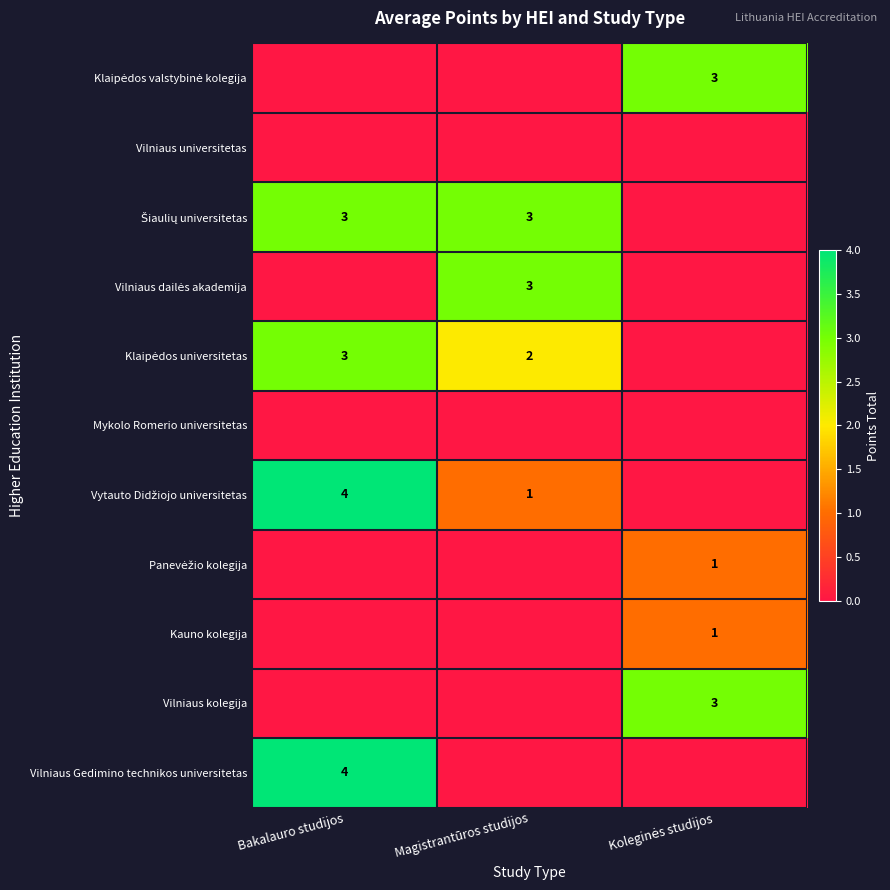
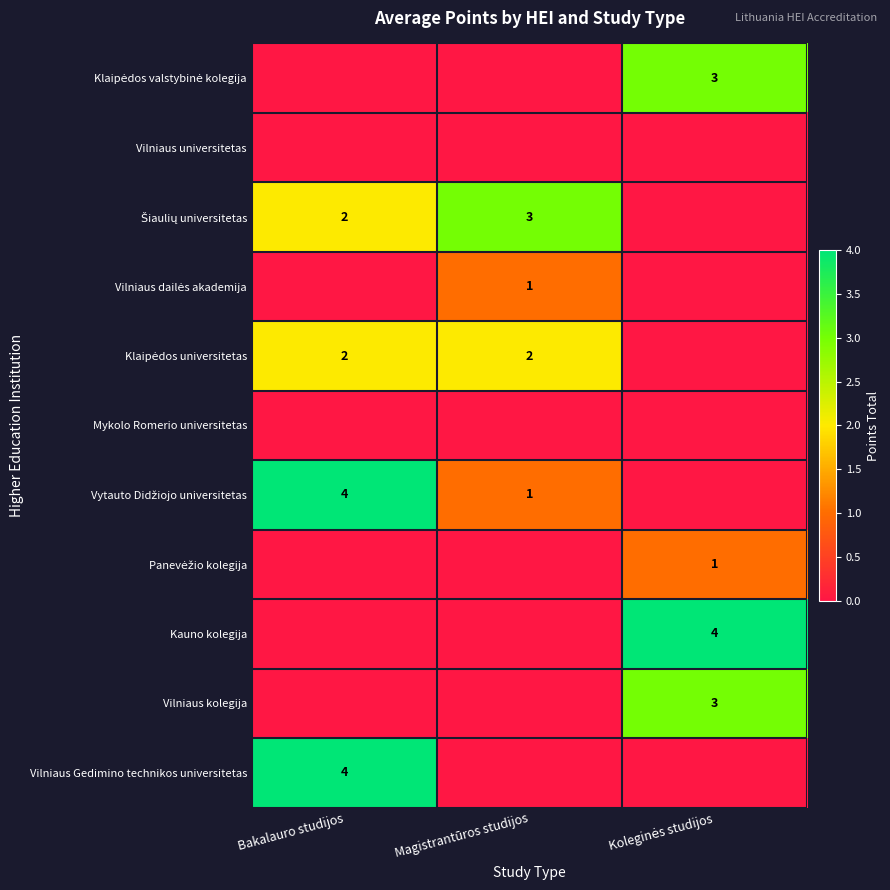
  {
    "Klaipėdos valstybinė kolegija": {
      "Koleginės studijos": 3
    },
    "Šiaulių universitetas": {
-     "Bakalauro studijos": 3,
+     "Bakalauro studijos": 2,
      "Magistrantūros studijos": 3
    },
    "Vilniaus dailės akademija": {
-     "Magistrantūros studijos": 3
+     "Magistrantūros studijos": 1
    },
    "Klaipėdos universitetas": {
-     "Bakalauro studijos": 3,
+     "Bakalauro studijos": 2,
      "Magistrantūros studijos": 2
    },
    "Vytauto Didžiojo universitetas": {
      "Bakalauro studijos": 4,
      "Magistrantūros studijos": 1
    },
    "Panevėžio kolegija": {
      "Koleginės studijos": 1
    },
    "Kauno kolegija": {
-     "Koleginės studijos": 1
+     "Koleginės studijos": 4
    },
    "Vilniaus kolegija": {
      "Koleginės studijos": 3
    },
    "Vilniaus Gedimino technikos universitetas": {
      "Bakalauro studijos": 4
    }
  }
